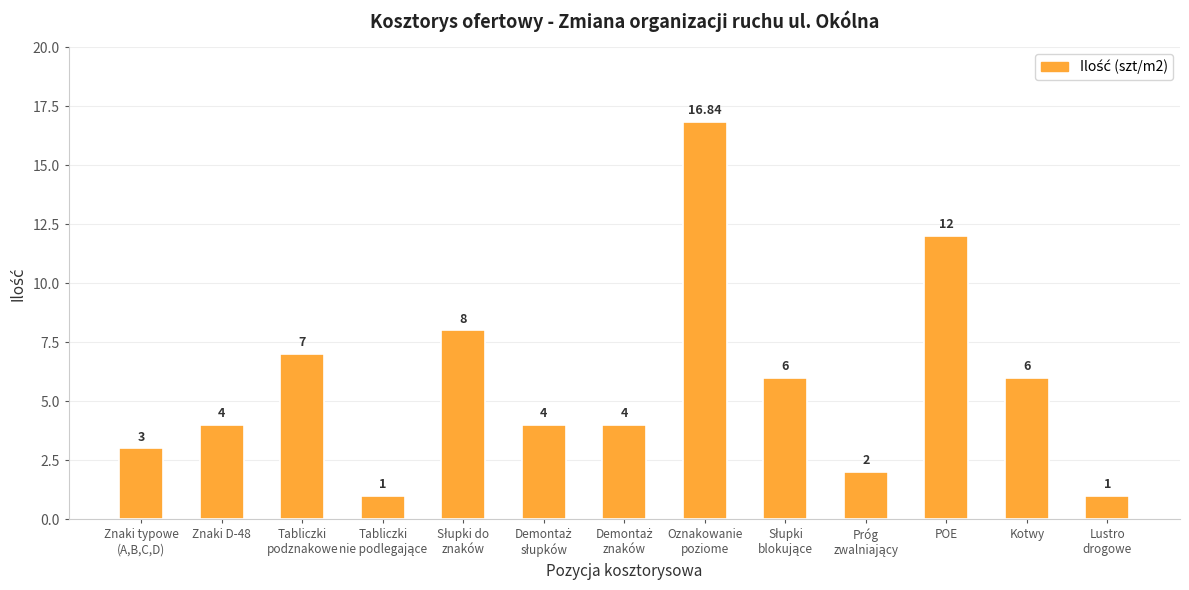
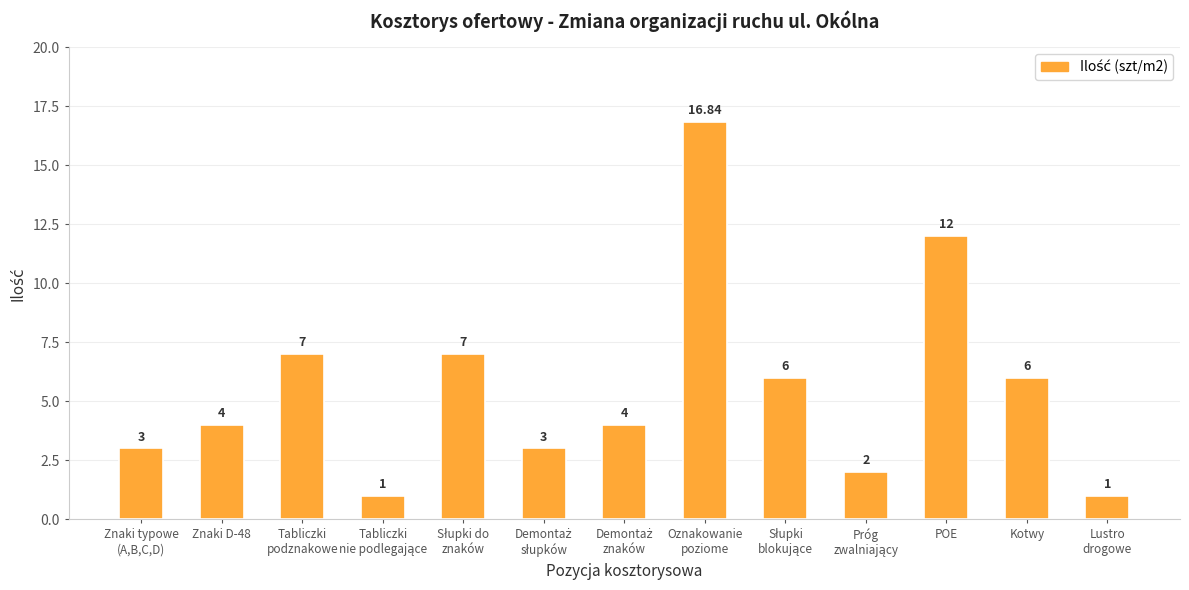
  {
    "Znaki typowe (A,B,C,D)": 3,
    "Znaki D-48": 4,
    "Tabliczki podznakowe": 7,
    "Tabliczki nie podlegające": 1,
-   "Słupki do znaków": 8,
-   "Demontaż słupków": 4,
+   "Słupki do znaków": 7,
+   "Demontaż słupków": 3,
    "Demontaż znaków": 4,
    "Oznakowanie poziome": 16.84,
    "Słupki blokujące": 6,
    "Próg zwalniający": 2,
    "POE": 12,
    "Kotwy": 6,
    "Lustro drogowe": 1
  }
